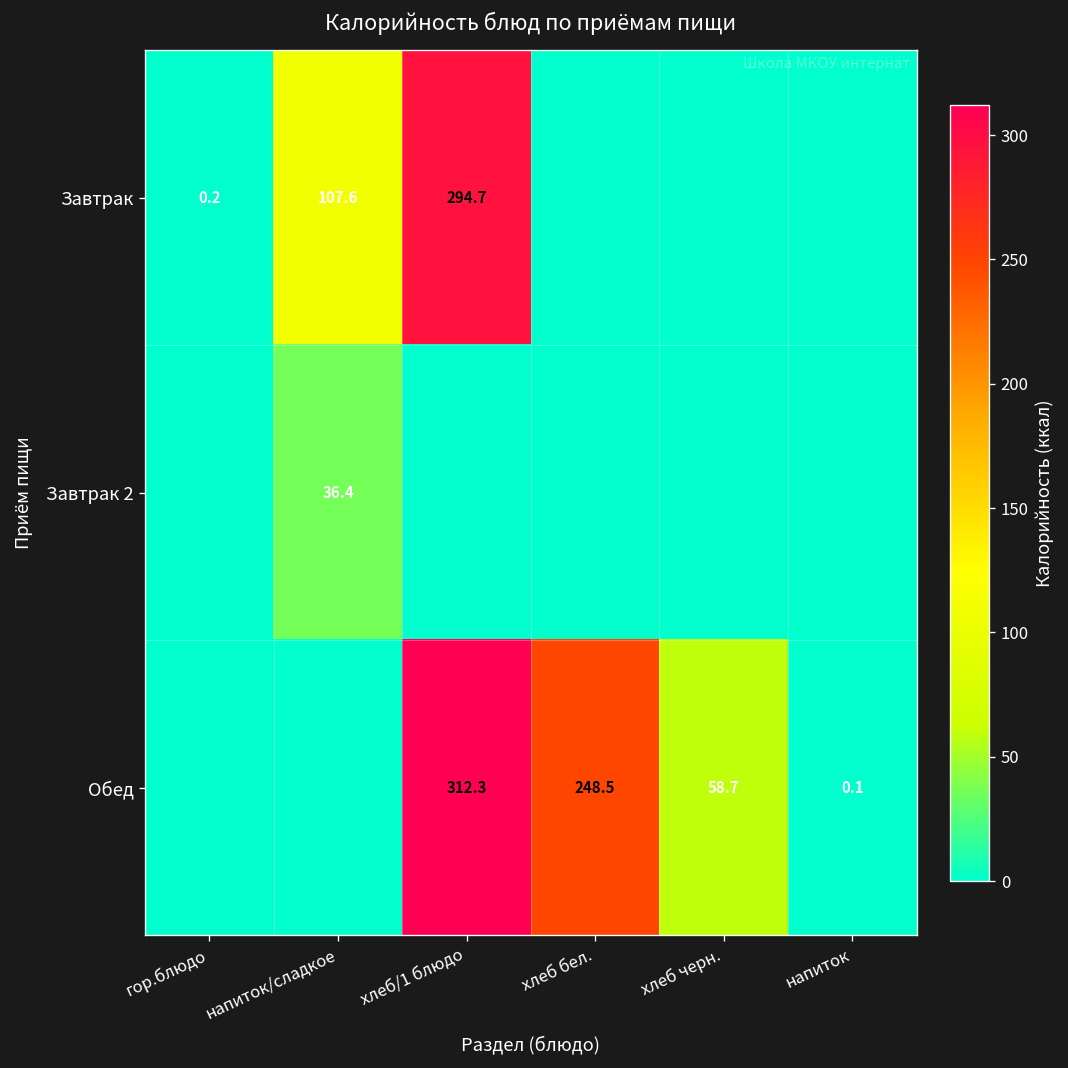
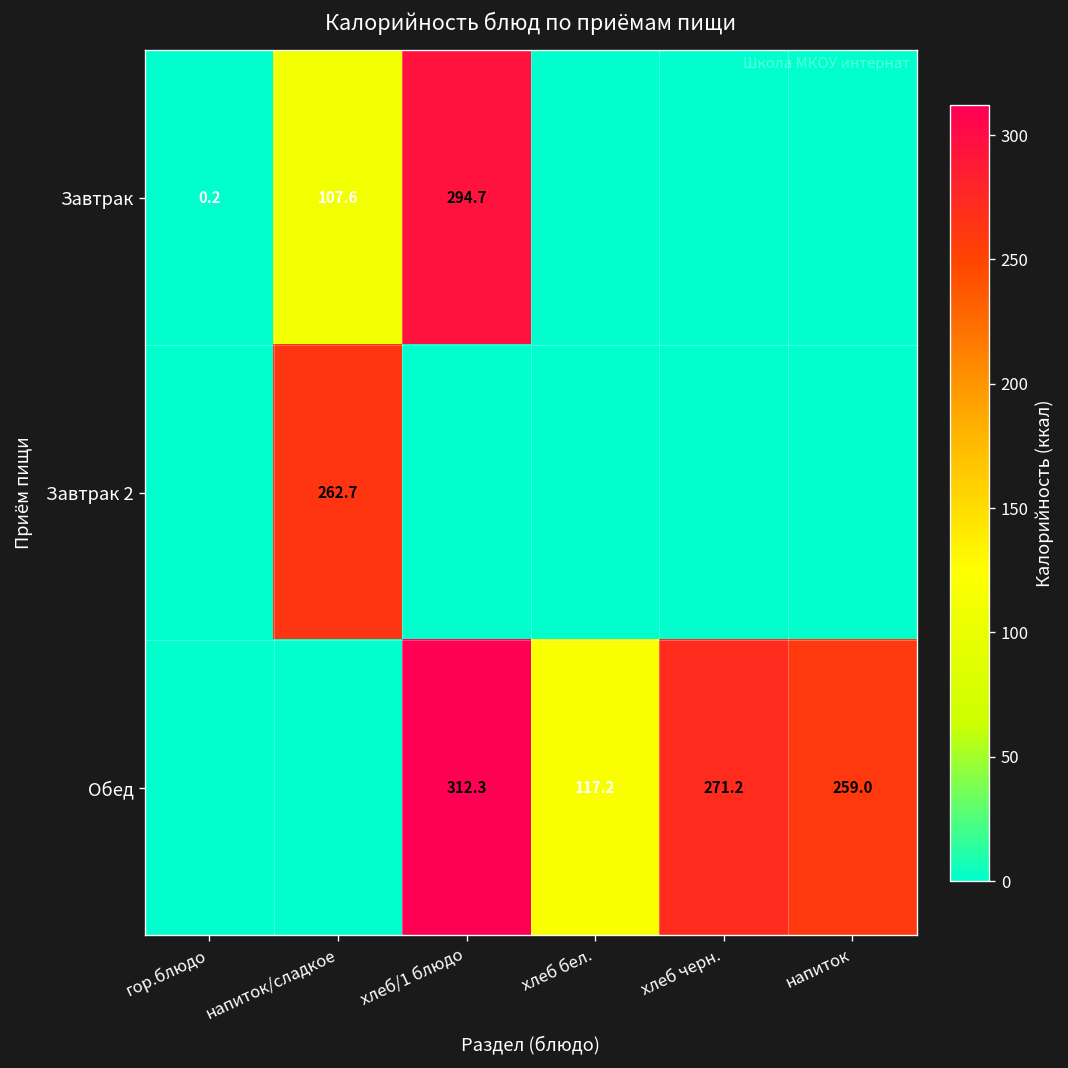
  {
    "Завтрак": {
      "гор.блюдо": 0.2,
      "напиток/сладкое": 107.6,
      "хлеб/1 блюдо": 294.7
    },
    "Завтрак 2": {
-     "напиток/сладкое": 36.4
+     "напиток/сладкое": 262.7
    },
    "Обед": {
      "хлеб/1 блюдо": 312.3,
-     "хлеб бел.": 248.5,
-     "хлеб черн.": 58.7,
-     "напиток": 0.1
+     "хлеб бел.": 117.2,
+     "хлеб черн.": 271.2,
+     "напиток": 259.0
    }
  }
